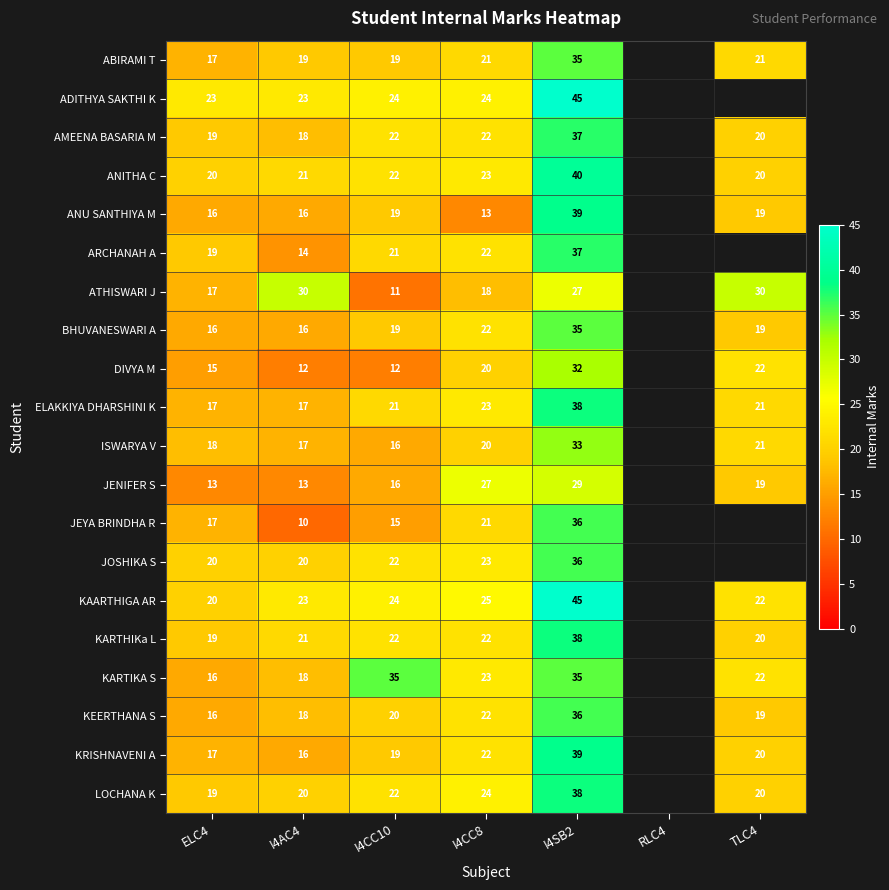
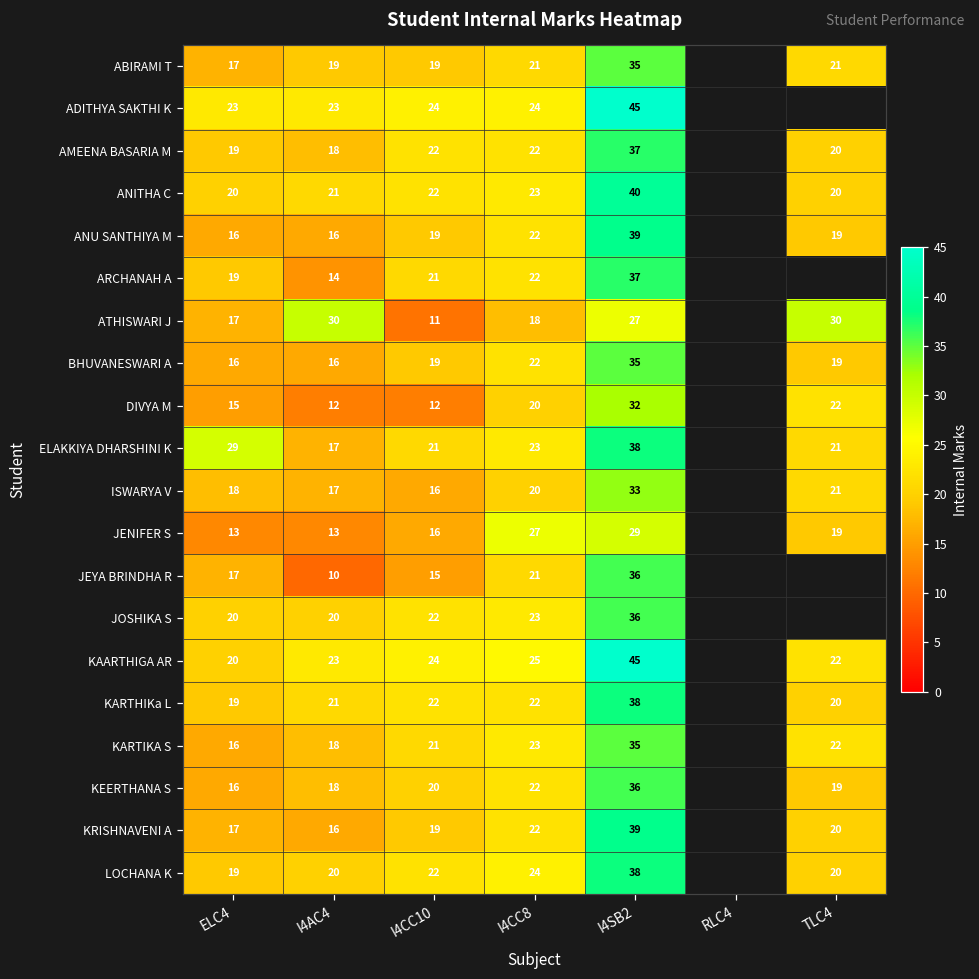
  {
    "ABIRAMI T": {
      "ELC4": 17,
      "I4AC4": 19,
      "I4CC10": 19,
      "I4CC8": 21,
      "I4SB2": 35,
      "TLC4": 21
    },
    "ADITHYA SAKTHI K": {
      "ELC4": 23,
      "I4AC4": 23,
      "I4CC10": 24,
      "I4CC8": 24,
      "I4SB2": 45
    },
    "AMEENA BASARIA M": {
      "ELC4": 19,
      "I4AC4": 18,
      "I4CC10": 22,
      "I4CC8": 22,
      "I4SB2": 37,
      "TLC4": 20
    },
    "ANITHA C": {
      "ELC4": 20,
      "I4AC4": 21,
      "I4CC10": 22,
      "I4CC8": 23,
      "I4SB2": 40,
      "TLC4": 20
    },
    "ANU SANTHIYA M": {
      "ELC4": 16,
      "I4AC4": 16,
      "I4CC10": 19,
-     "I4CC8": 13,
+     "I4CC8": 22,
      "I4SB2": 39,
      "TLC4": 19
    },
    "ARCHANAH A": {
      "ELC4": 19,
      "I4AC4": 14,
      "I4CC10": 21,
      "I4CC8": 22,
      "I4SB2": 37
    },
    "ATHISWARI J": {
      "ELC4": 17,
      "I4AC4": 30,
      "I4CC10": 11,
      "I4CC8": 18,
      "I4SB2": 27,
      "TLC4": 30
    },
    "BHUVANESWARI A": {
      "ELC4": 16,
      "I4AC4": 16,
      "I4CC10": 19,
      "I4CC8": 22,
      "I4SB2": 35,
      "TLC4": 19
    },
    "DIVYA M": {
      "ELC4": 15,
      "I4AC4": 12,
      "I4CC10": 12,
      "I4CC8": 20,
      "I4SB2": 32,
      "TLC4": 22
    },
    "ELAKKIYA DHARSHINI K": {
-     "ELC4": 17,
+     "ELC4": 29,
      "I4AC4": 17,
      "I4CC10": 21,
      "I4CC8": 23,
      "I4SB2": 38,
      "TLC4": 21
    },
    "ISWARYA V": {
      "ELC4": 18,
      "I4AC4": 17,
      "I4CC10": 16,
      "I4CC8": 20,
      "I4SB2": 33,
      "TLC4": 21
    },
    "JENIFER S": {
      "ELC4": 13,
      "I4AC4": 13,
      "I4CC10": 16,
      "I4CC8": 27,
      "I4SB2": 29,
      "TLC4": 19
    },
    "JEYA BRINDHA R": {
      "ELC4": 17,
      "I4AC4": 10,
      "I4CC10": 15,
      "I4CC8": 21,
      "I4SB2": 36
    },
    "JOSHIKA S": {
      "ELC4": 20,
      "I4AC4": 20,
      "I4CC10": 22,
      "I4CC8": 23,
      "I4SB2": 36
    },
    "KAARTHIGA AR": {
      "ELC4": 20,
      "I4AC4": 23,
      "I4CC10": 24,
      "I4CC8": 25,
      "I4SB2": 45,
      "TLC4": 22
    },
    "KARTHIKa L": {
      "ELC4": 19,
      "I4AC4": 21,
      "I4CC10": 22,
      "I4CC8": 22,
      "I4SB2": 38,
      "TLC4": 20
    },
    "KARTIKA S": {
      "ELC4": 16,
      "I4AC4": 18,
-     "I4CC10": 35,
+     "I4CC10": 21,
      "I4CC8": 23,
      "I4SB2": 35,
      "TLC4": 22
    },
    "KEERTHANA S": {
      "ELC4": 16,
      "I4AC4": 18,
      "I4CC10": 20,
      "I4CC8": 22,
      "I4SB2": 36,
      "TLC4": 19
    },
    "KRISHNAVENI A": {
      "ELC4": 17,
      "I4AC4": 16,
      "I4CC10": 19,
      "I4CC8": 22,
      "I4SB2": 39,
      "TLC4": 20
    },
    "LOCHANA K": {
      "ELC4": 19,
      "I4AC4": 20,
      "I4CC10": 22,
      "I4CC8": 24,
      "I4SB2": 38,
      "TLC4": 20
    }
  }
